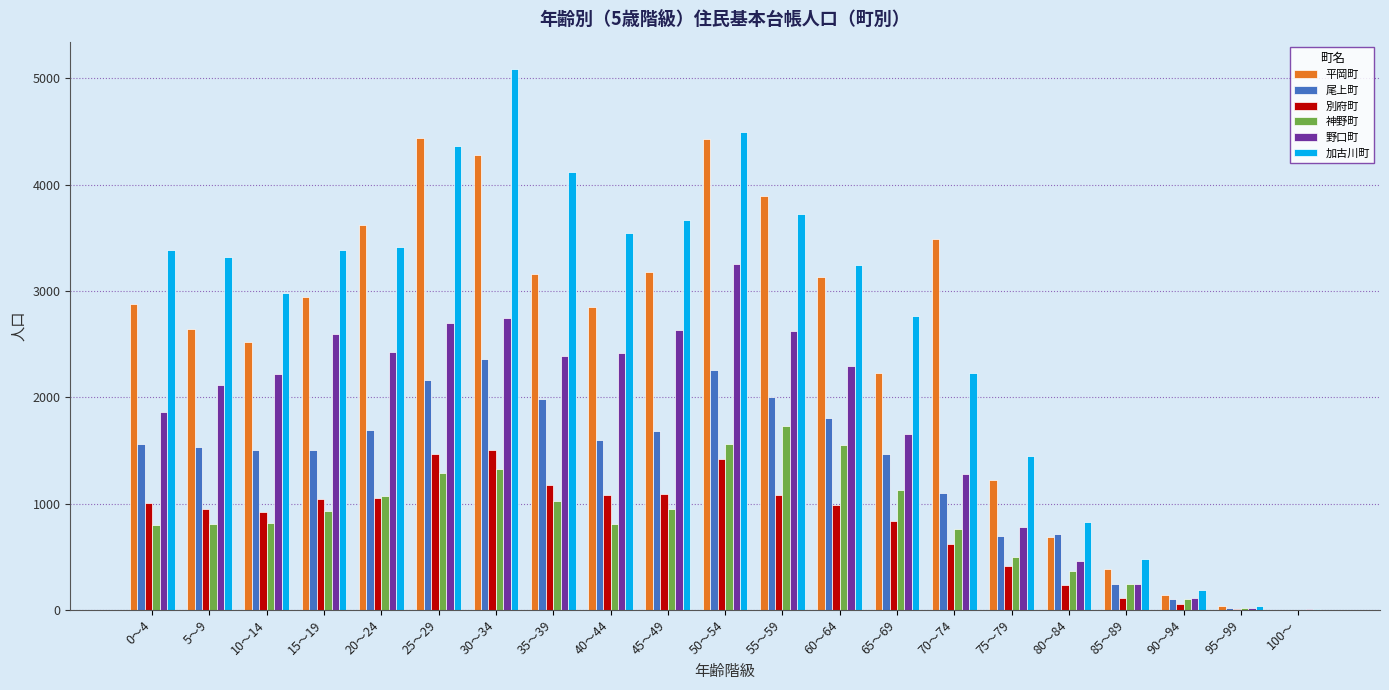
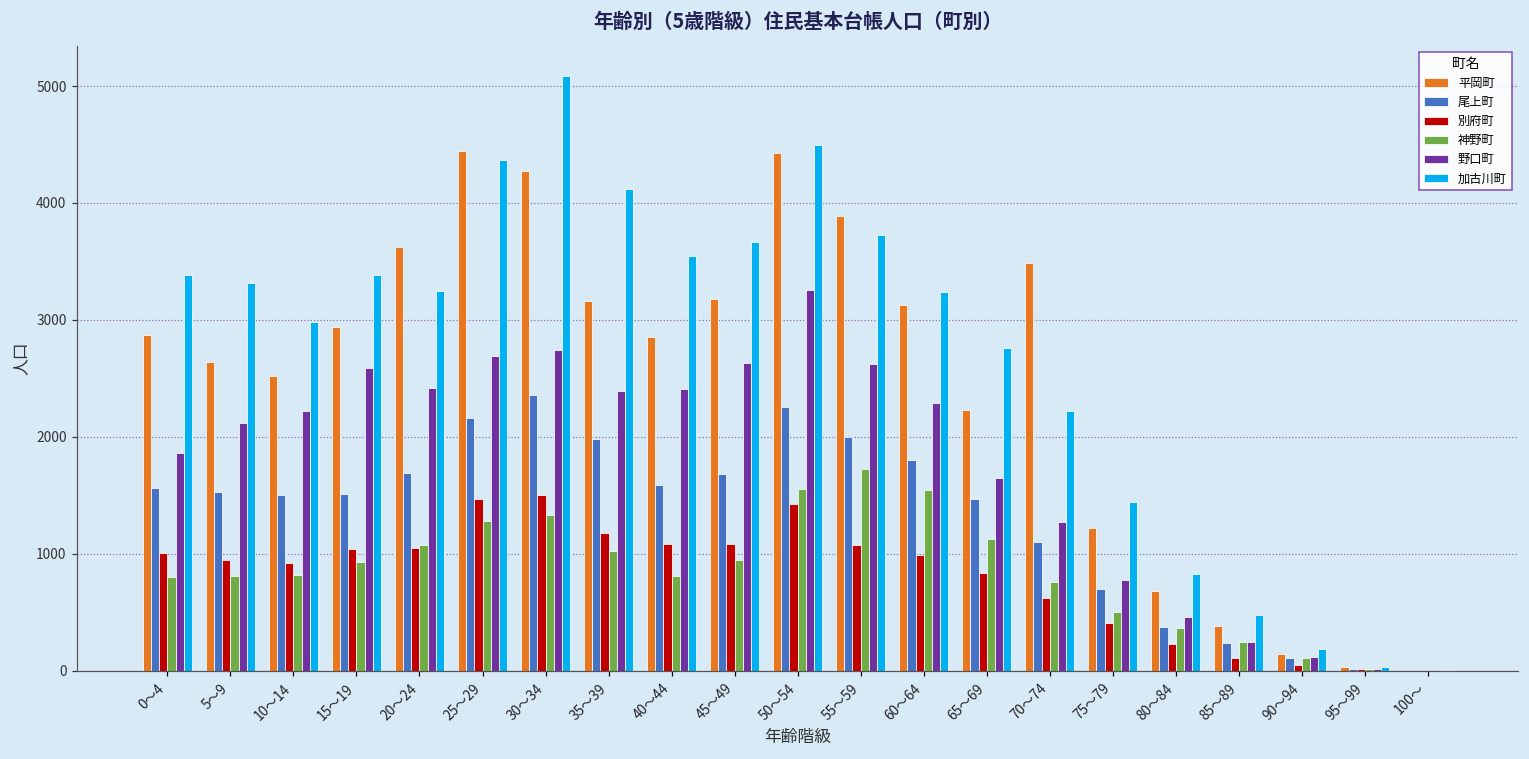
  {
    "平岡町": {
      "0～4": 2880,
      "5～9": 2640,
      "10～14": 2520,
      "15～19": 2940,
      "20～24": 3620,
      "25～29": 4440,
      "30～34": 4270,
      "35～39": 3160,
      "40～44": 2850,
      "45～49": 3180,
      "50～54": 4430,
      "55～59": 3890,
      "60～64": 3130,
      "65～69": 2230,
      "70～74": 3490,
      "75～79": 1220,
      "80～84": 680,
      "85～89": 390,
      "90～94": 140,
      "95～99": 30,
      "100～": 0
    },
    "尾上町": {
      "0～4": 1560,
      "5～9": 1530,
      "10～14": 1510,
      "15～19": 1510,
      "20～24": 1690,
      "25～29": 2160,
      "30～34": 2360,
      "35～39": 1980,
      "40～44": 1590,
      "45～49": 1690,
      "50～54": 2260,
      "55～59": 2000,
      "60～64": 1800,
      "65～69": 1470,
      "70～74": 1100,
      "75～79": 700,
-     "80～84": 710,
+     "80～84": 380,
      "85～89": 240,
      "90～94": 110
    },
    "別府町": {
      "0～4": 1010,
      "5～9": 950,
      "10～14": 920,
      "15～19": 1040,
      "20～24": 1050,
      "25～29": 1470,
      "30～34": 1500,
      "35～39": 1180,
      "40～44": 1080,
      "45～49": 1090,
      "50～54": 1420,
      "55～59": 1080,
      "60～64": 990,
      "65～69": 840,
      "70～74": 620,
      "75～79": 410,
      "80～84": 230,
      "85～89": 110,
      "90～94": 50
    },
    "神野町": {
      "0～4": 800,
      "5～9": 810,
      "10～14": 820,
      "15～19": 930,
      "20～24": 1080,
      "25～29": 1280,
      "30～34": 1330,
      "35～39": 1030,
      "40～44": 810,
      "45～49": 950,
      "50～54": 1560,
      "55～59": 1730,
      "60～64": 1550,
      "65～69": 1130,
      "70～74": 760,
      "75～79": 500,
      "80～84": 360,
      "85～89": 250,
      "90～94": 110,
      "100～": 0
    },
    "野口町": {
      "0～4": 1860,
      "5～9": 2120,
      "10～14": 2220,
      "15～19": 2590,
      "20～24": 2420,
      "25～29": 2700,
      "30～34": 2740,
      "35～39": 2390,
      "40～44": 2410,
      "45～49": 2630,
      "50～54": 3260,
      "55～59": 2630,
      "60～64": 2290,
      "65～69": 1650,
      "70～74": 1280,
      "75～79": 780,
      "80～84": 460,
      "85～89": 250,
      "90～94": 120
    },
    "加古川町": {
      "0～4": 3380,
      "5～9": 3320,
      "10～14": 2980,
      "15～19": 3380,
-     "20～24": 3410,
+     "20～24": 3250,
      "25～29": 4370,
      "30～34": 5090,
      "35～39": 4120,
      "40～44": 3550,
      "45～49": 3670,
      "50～54": 4490,
      "55～59": 3720,
      "60～64": 3240,
      "65～69": 2760,
      "70～74": 2220,
      "75～79": 1450,
      "80～84": 830,
      "85～89": 480,
      "90～94": 180,
      "95～99": 40
    }
  }
